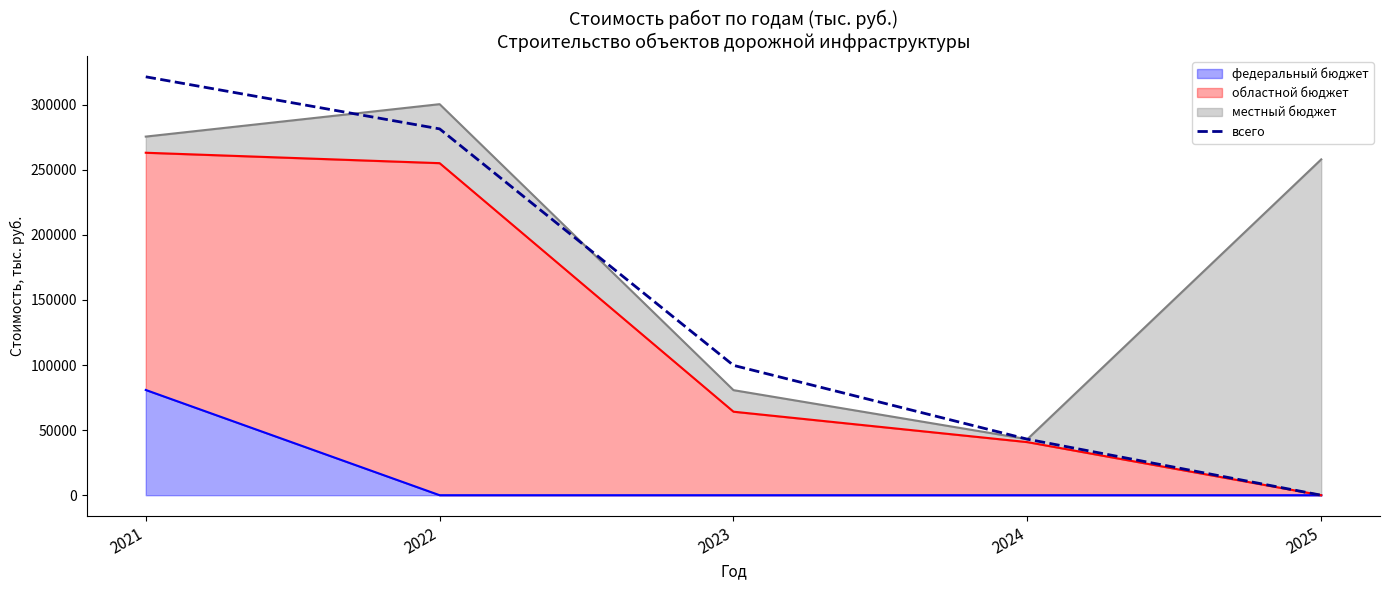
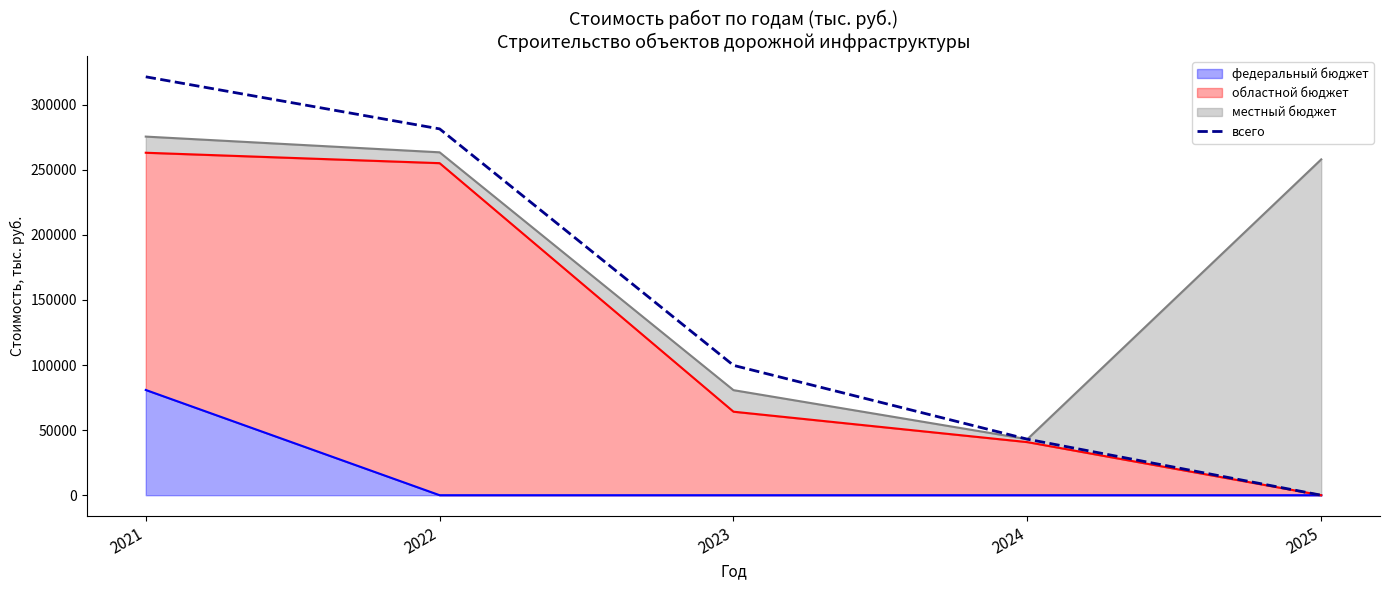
  {
    "федеральный бюджет": {
      "2021": 81000,
      "2022": 0,
      "2023": 0,
      "2024": 0
    },
    "областной бюджет": {
      "2021": 182000,
      "2022": 255000,
      "2023": 64000,
      "2024": 41000
    },
    "местный бюджет": {
      "2021": 12000,
-     "2022": 45000,
+     "2022": 8000,
      "2023": 17000,
      "2025": 258000
    },
    "всего": {
      "2021": 321000,
      "2022": 281000,
      "2023": 100000
    }
  }
